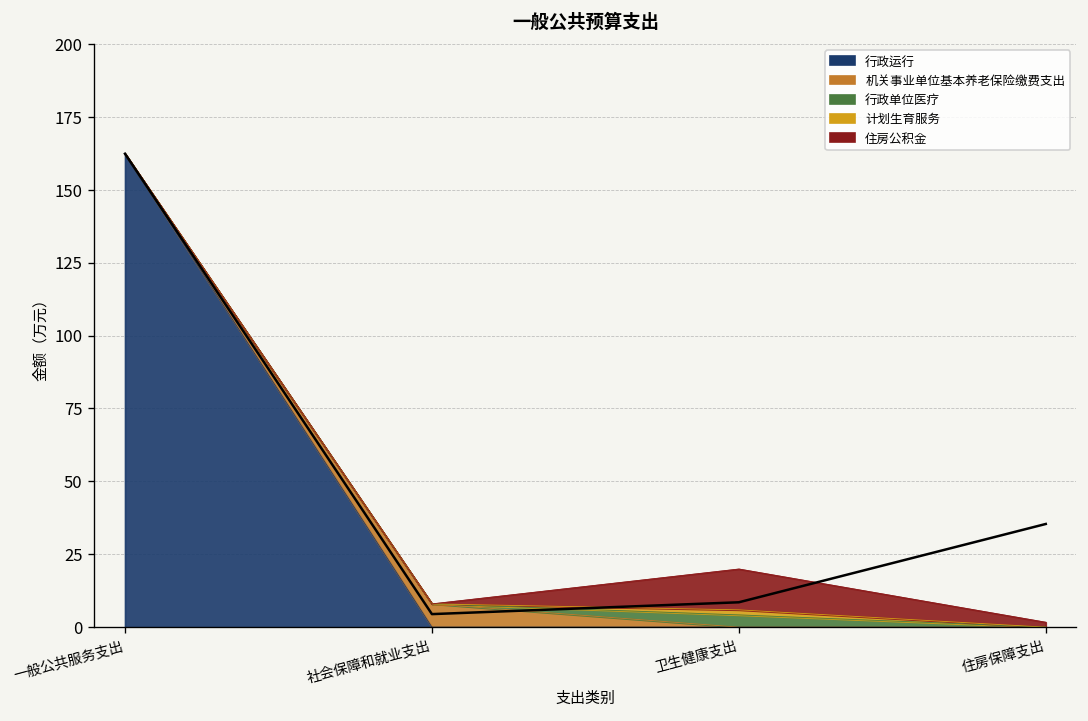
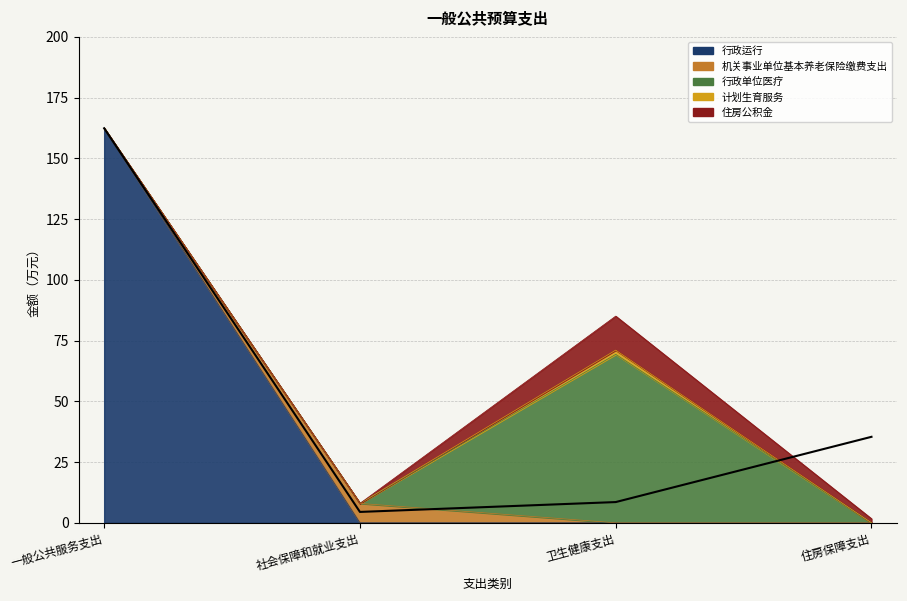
  {
    "行政运行": {
      "社会保障和就业支出": 0
    },
    "行政单位医疗": {
-     "卫生健康支出": 4
+     "卫生健康支出": 69
    },
    "住房公积金": {
      "卫生健康支出": 14,
      "住房保障支出": 2
    }
  }
